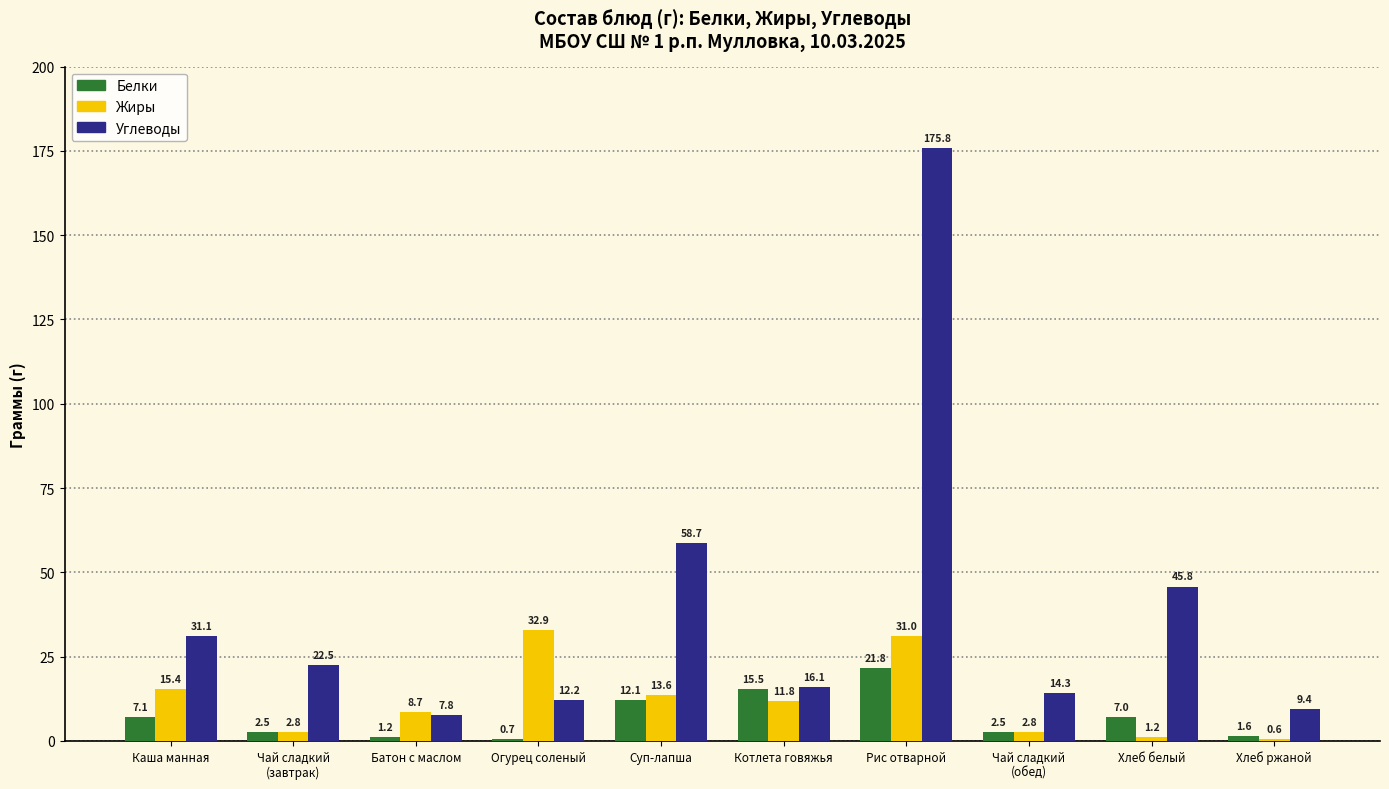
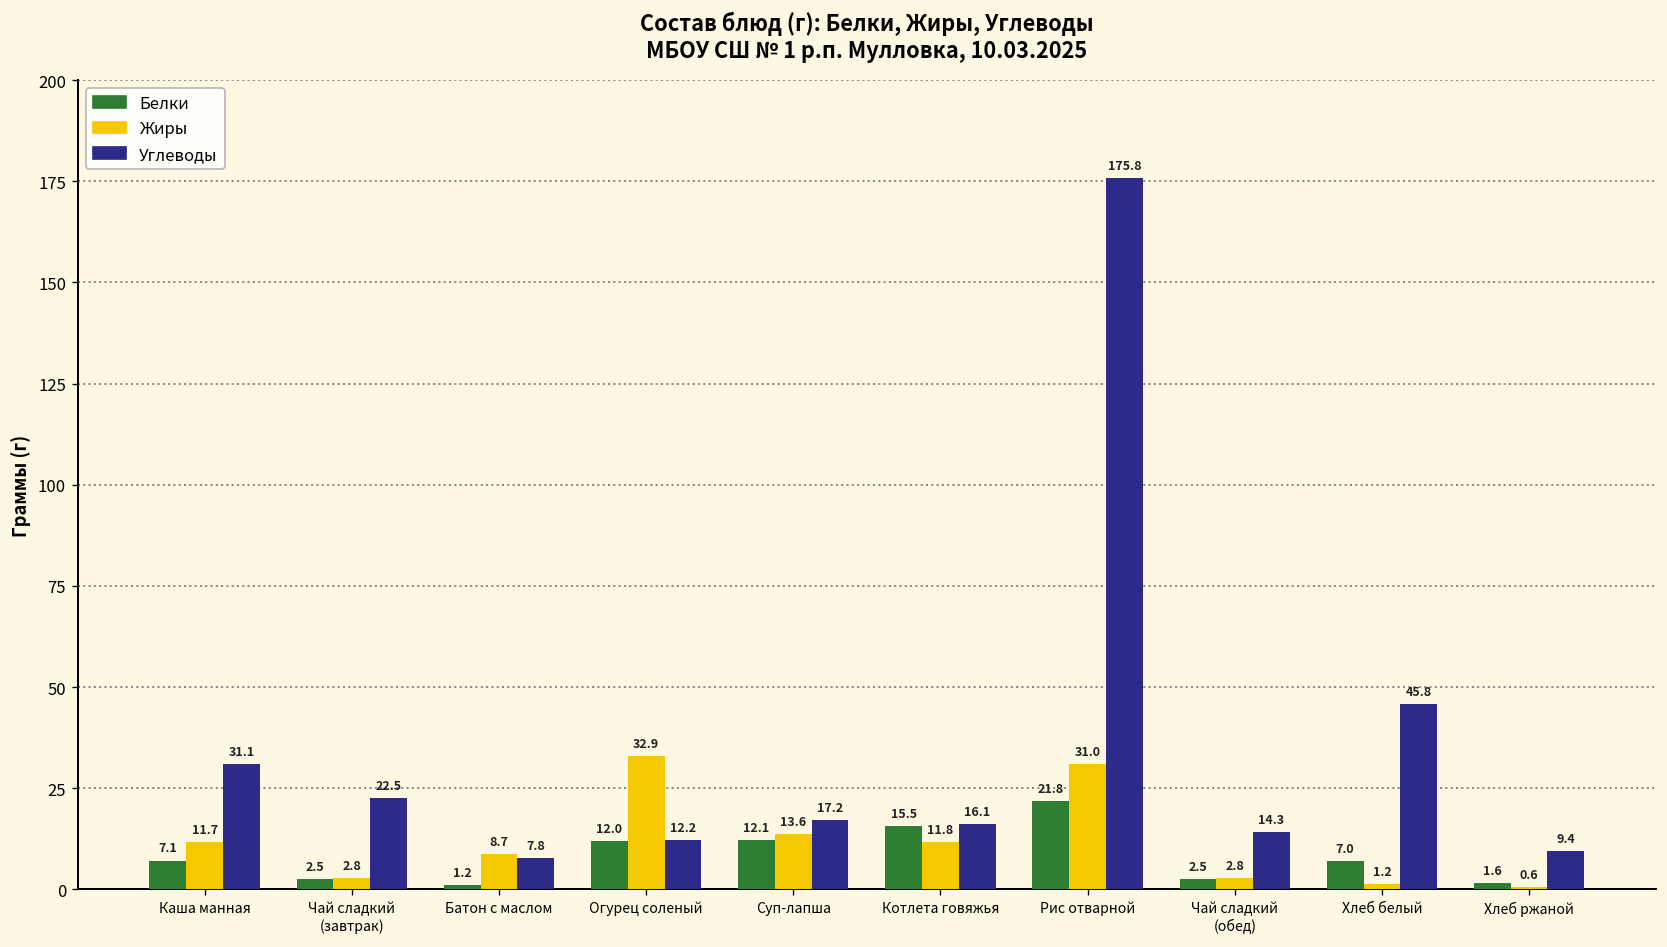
  {
    "Белки": {
      "Каша манная": 7.1,
      "Чай сладкий (завтрак)": 2.5,
      "Батон с маслом": 1.2,
-     "Огурец соленый": 0.7,
+     "Огурец соленый": 12.0,
      "Суп-лапша": 12.1,
      "Котлета говяжья": 15.5,
      "Рис отварной": 21.8,
      "Чай сладкий (обед)": 2.5,
      "Хлеб белый": 7.0,
      "Хлеб ржаной": 1.6
    },
    "Жиры": {
-     "Каша манная": 15.4,
+     "Каша манная": 11.7,
      "Чай сладкий (завтрак)": 2.8,
      "Батон с маслом": 8.7,
      "Огурец соленый": 32.9,
      "Суп-лапша": 13.6,
      "Котлета говяжья": 11.8,
      "Рис отварной": 31.0,
      "Чай сладкий (обед)": 2.8,
      "Хлеб белый": 1.2,
      "Хлеб ржаной": 0.6
    },
    "Углеводы": {
      "Каша манная": 31.1,
      "Чай сладкий (завтрак)": 22.5,
      "Батон с маслом": 7.8,
      "Огурец соленый": 12.2,
-     "Суп-лапша": 58.7,
+     "Суп-лапша": 17.2,
      "Котлета говяжья": 16.1,
      "Рис отварной": 175.8,
      "Чай сладкий (обед)": 14.3,
      "Хлеб белый": 45.8,
      "Хлеб ржаной": 9.4
    }
  }
